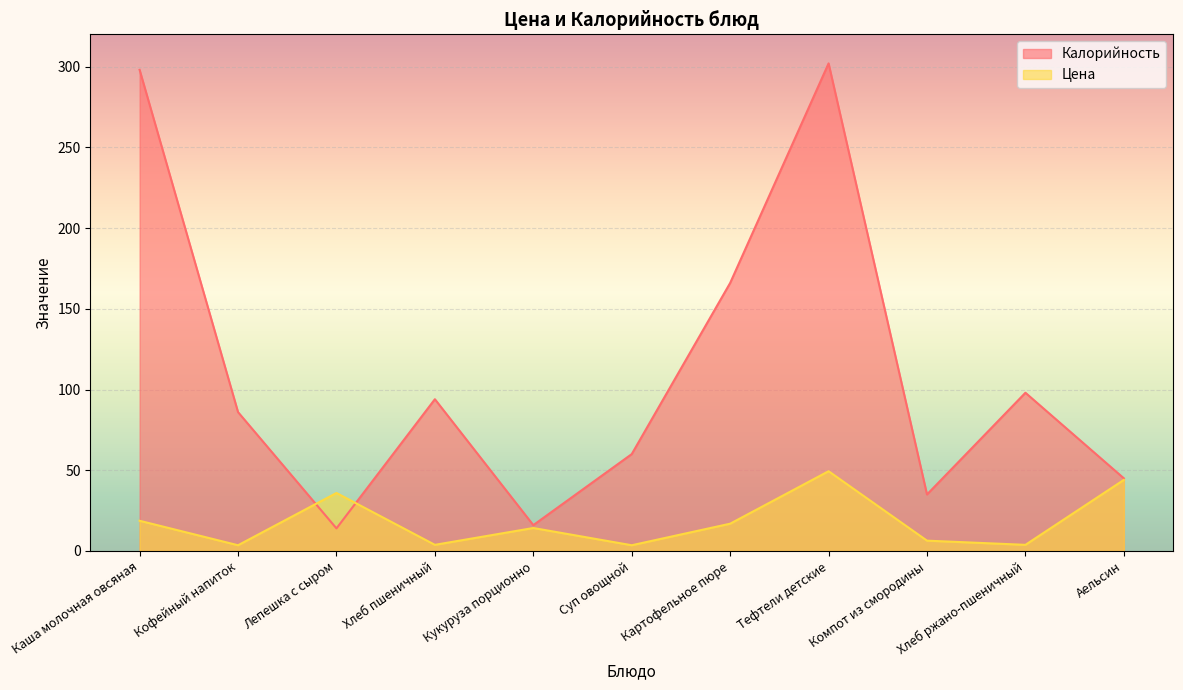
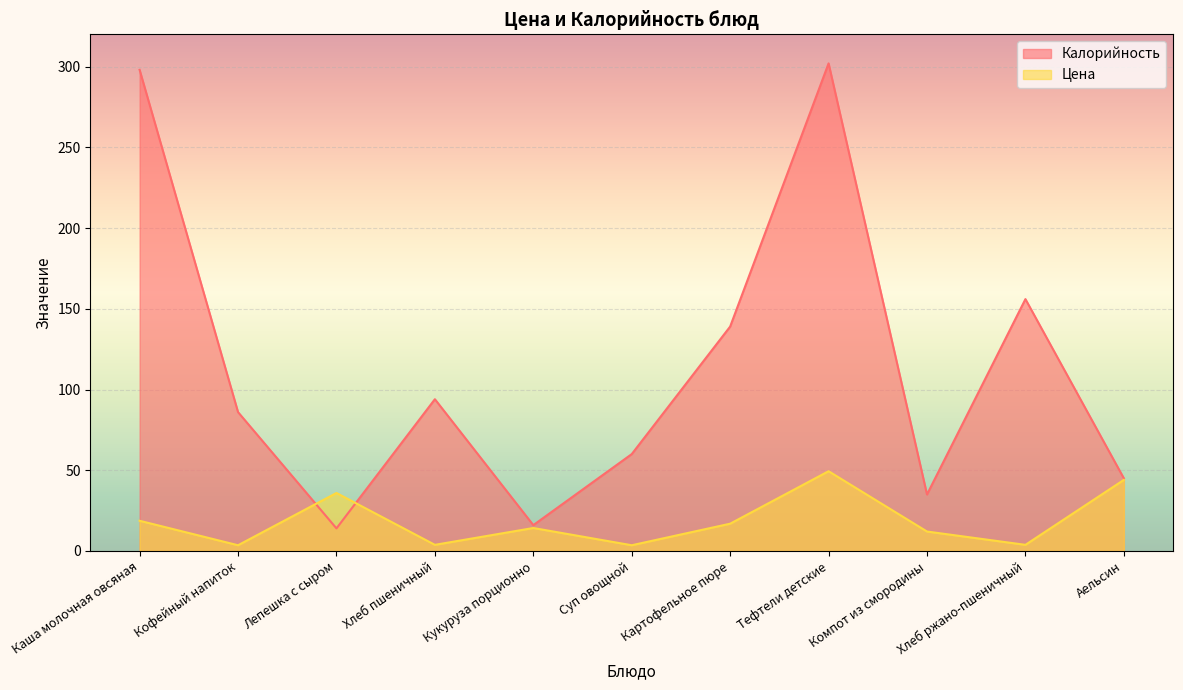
  {
    "Калорийность": {
      "Каша молочная овсяная": 298,
      "Кофейный напиток": 86,
      "Лепешка с сыром": 14,
      "Хлеб пшеничный": 94,
      "Кукуруза порционно": 16,
      "Суп овощной": 60,
-     "Картофельное пюре": 166,
+     "Картофельное пюре": 139,
      "Тефтели детские": 302,
      "Компот из смородины": 35,
-     "Хлеб ржано-пшеничный": 98
+     "Хлеб ржано-пшеничный": 156
    },
    "Цена": {
      "Каша молочная овсяная": 19,
      "Кофейный напиток": 4,
      "Лепешка с сыром": 36,
      "Хлеб пшеничный": 4,
      "Кукуруза порционно": 14,
      "Суп овощной": 4,
      "Картофельное пюре": 17,
      "Тефтели детские": 49,
-     "Компот из смородины": 6,
+     "Компот из смородины": 12,
      "Хлеб ржано-пшеничный": 4
    }
  }
